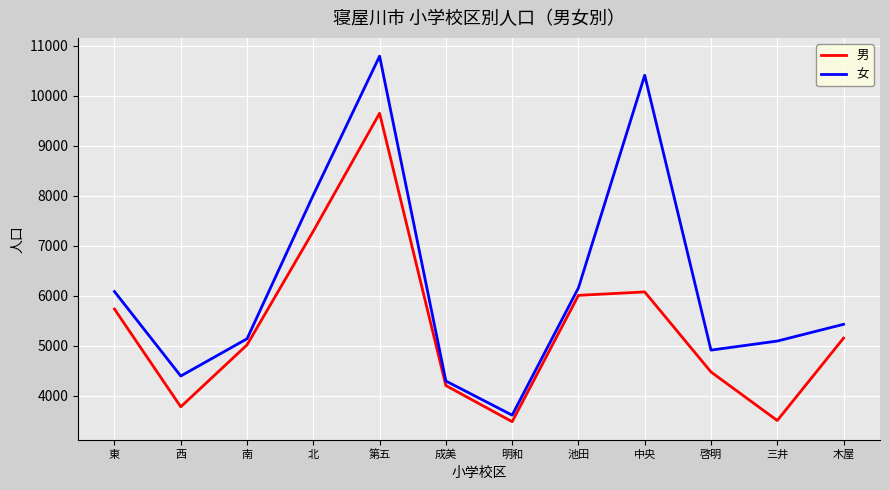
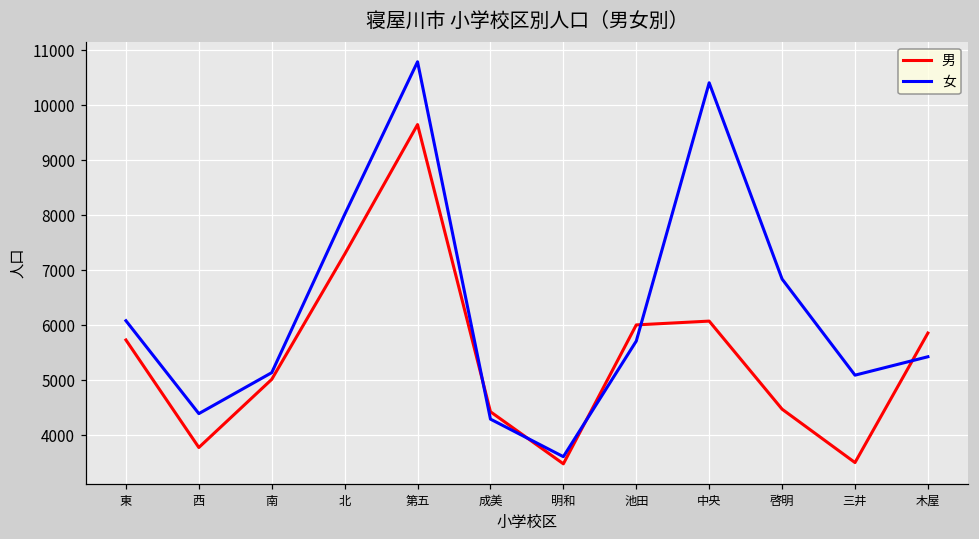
  {
    "男": {
      "東": 5700,
      "西": 3800,
      "南": 5000,
      "北": 7300,
      "第五": 9600,
-     "成美": 4200,
+     "成美": 4400,
      "明和": 3500,
      "池田": 6000,
      "中央": 6100,
      "啓明": 4500,
      "三井": 3500,
-     "木屋": 5200
+     "木屋": 5900
    },
    "女": {
      "東": 6100,
      "西": 4400,
      "南": 5100,
      "北": 8000,
      "第五": 10800,
      "成美": 4300,
      "明和": 3600,
-     "池田": 6200,
+     "池田": 5700,
      "中央": 10400,
-     "啓明": 4900,
+     "啓明": 6800,
      "三井": 5100,
      "木屋": 5400
    }
  }
